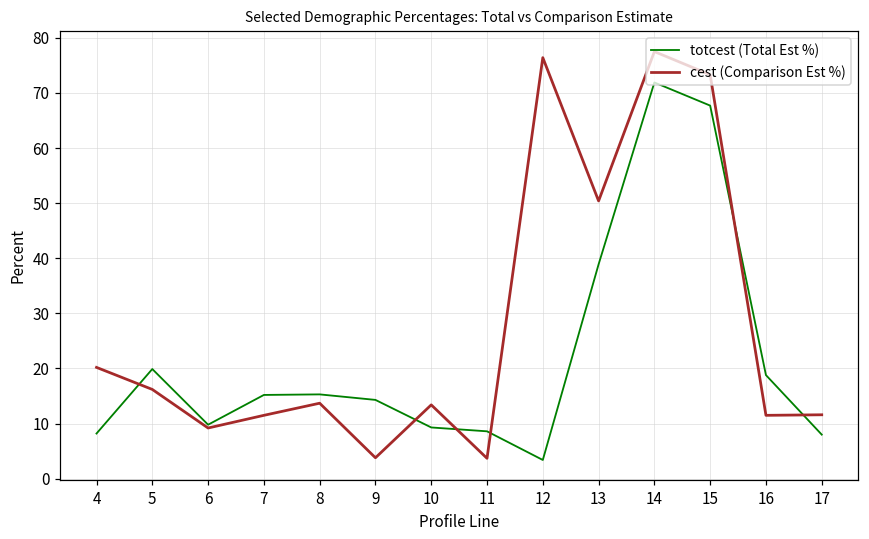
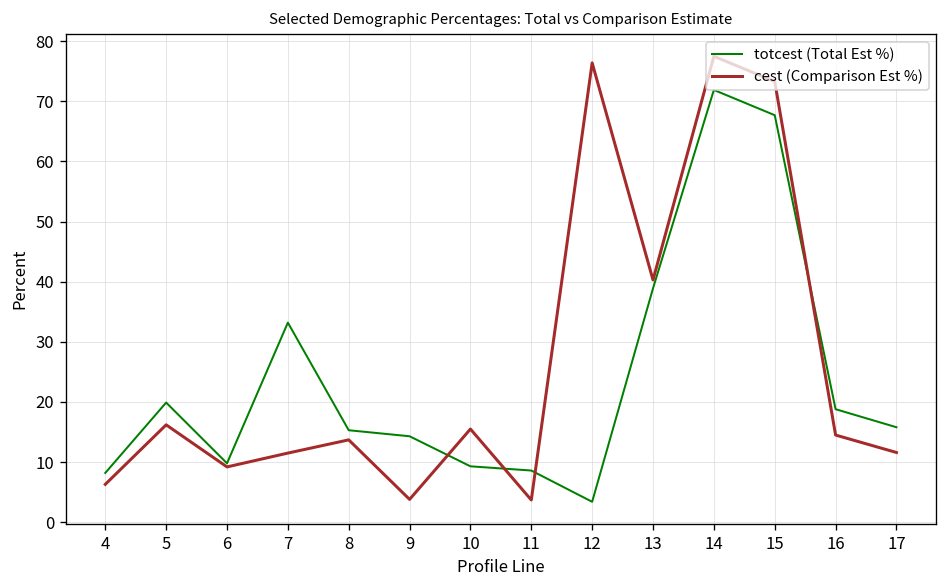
  {
    "totcest (Total Est %)": {
      "4": 8,
      "5": 20,
      "6": 10,
-     "7": 15,
+     "7": 33,
      "8": 15,
      "9": 14,
      "10": 9,
      "11": 9,
      "12": 3,
      "13": 39,
      "15": 68,
      "16": 19,
-     "17": 8
+     "17": 16
    },
    "cest (Comparison Est %)": {
-     "4": 20,
+     "4": 6,
      "5": 16,
      "6": 9,
      "7": 12,
      "8": 14,
      "9": 4,
-     "10": 13,
+     "10": 16,
      "11": 4,
      "12": 76,
-     "13": 50,
-     "16": 12,
+     "13": 40,
+     "16": 15,
      "17": 12
    }
  }
